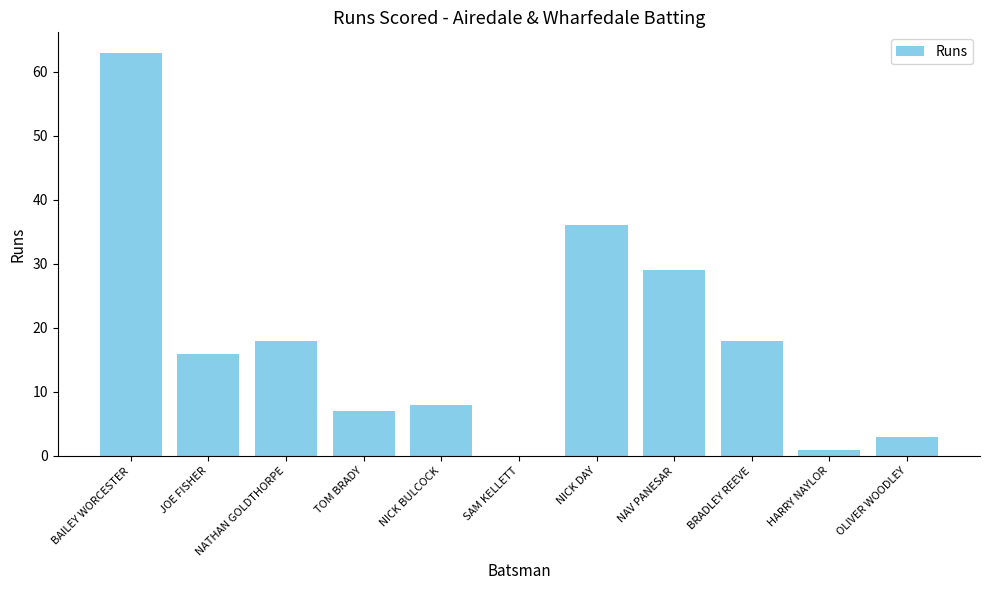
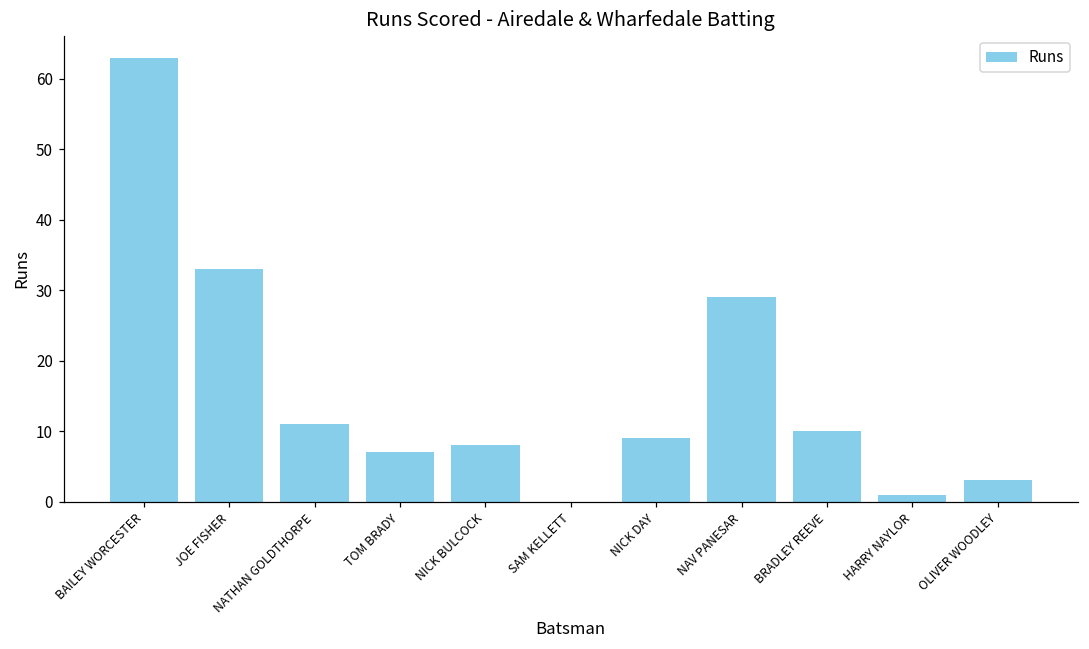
  {
    "BAILEY WORCESTER": 63,
-   "JOE FISHER": 16,
-   "NATHAN GOLDTHORPE": 18,
+   "JOE FISHER": 33,
+   "NATHAN GOLDTHORPE": 11,
    "TOM BRADY": 7,
    "NICK BULCOCK": 8,
    "SAM KELLETT": 0,
-   "NICK DAY": 36,
+   "NICK DAY": 9,
    "NAV PANESAR": 29,
-   "BRADLEY REEVE": 18,
+   "BRADLEY REEVE": 10,
    "HARRY NAYLOR": 1,
    "OLIVER WOODLEY": 3
  }
